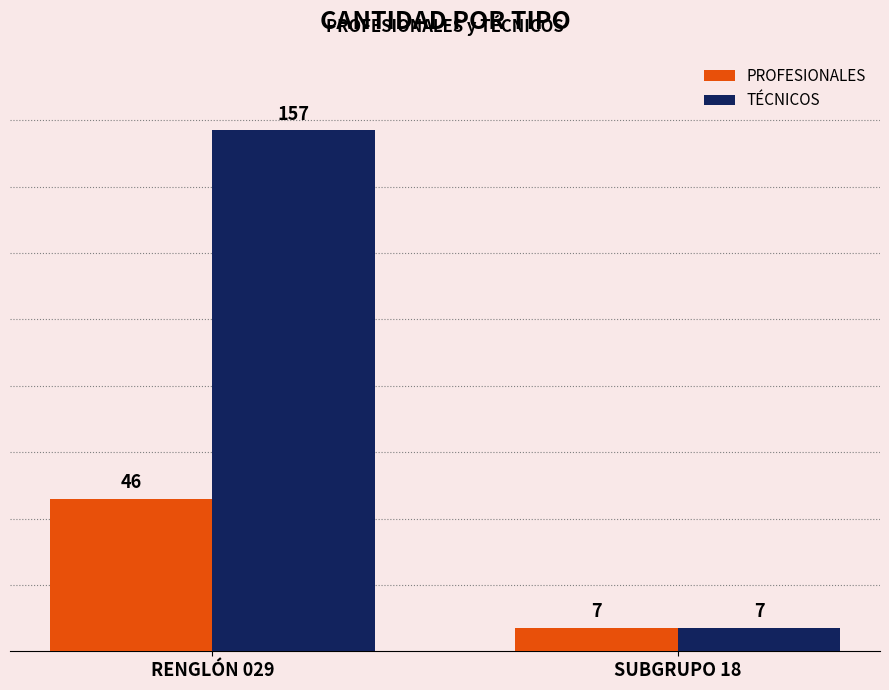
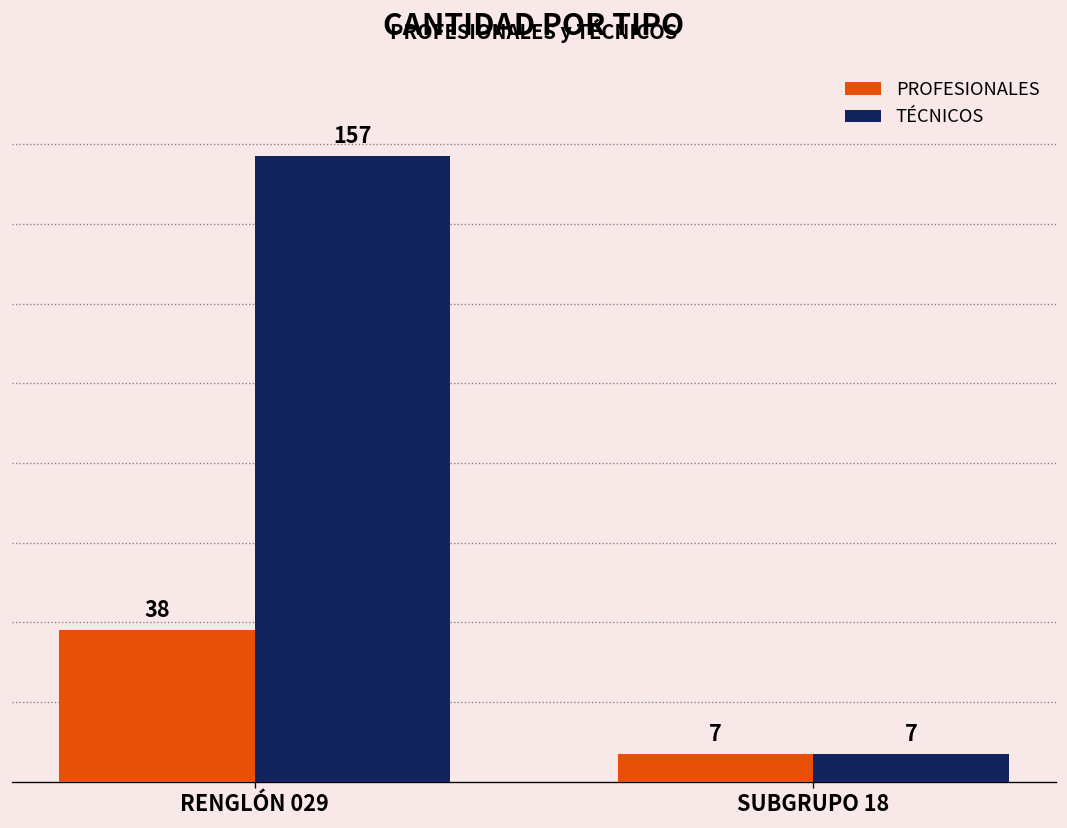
  {
    "PROFESIONALES": {
-     "RENGLÓN 029": 46,
+     "RENGLÓN 029": 38,
      "SUBGRUPO 18": 7
    },
    "TÉCNICOS": {
      "RENGLÓN 029": 157,
      "SUBGRUPO 18": 7
    }
  }
